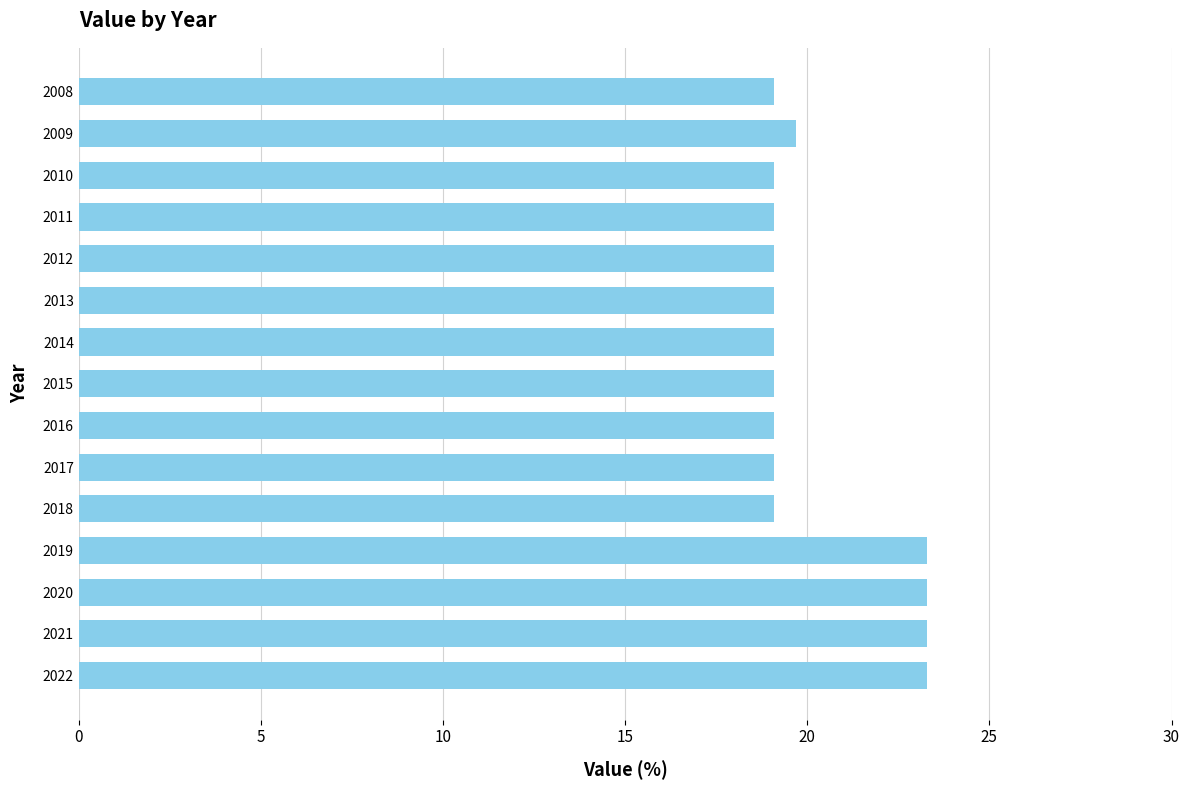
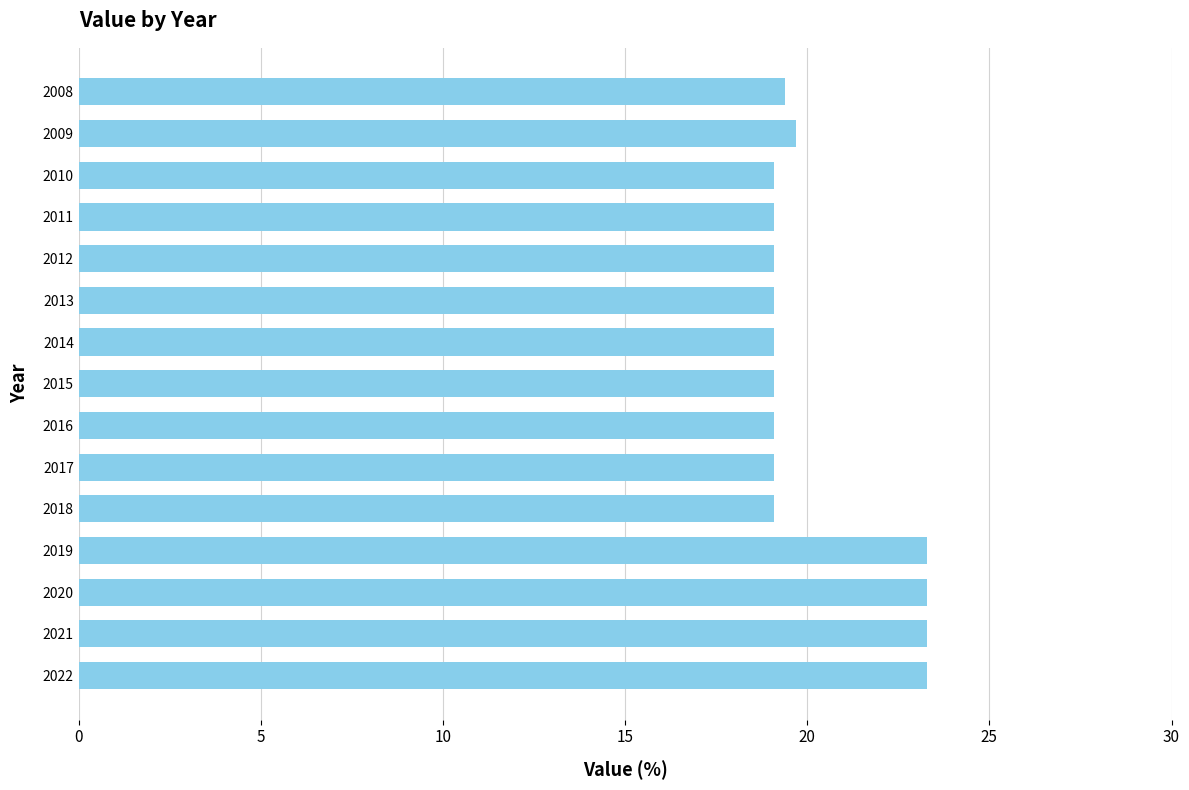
  {
-   "2008": 19.1,
+   "2008": 19.4,
    "2009": 19.7,
    "2010": 19.1,
    "2011": 19.1,
    "2012": 19.1,
    "2013": 19.1,
    "2014": 19.1,
    "2015": 19.1,
    "2016": 19.1,
    "2017": 19.1,
    "2018": 19.1,
    "2019": 23.3,
    "2020": 23.3,
    "2021": 23.3,
    "2022": 23.3
  }
